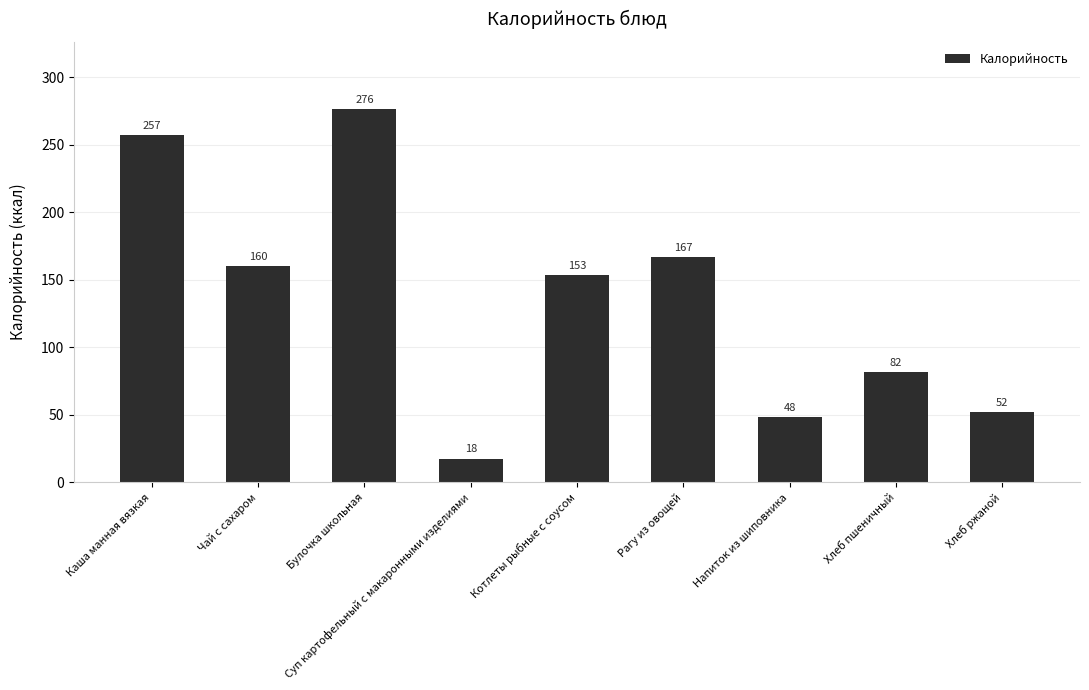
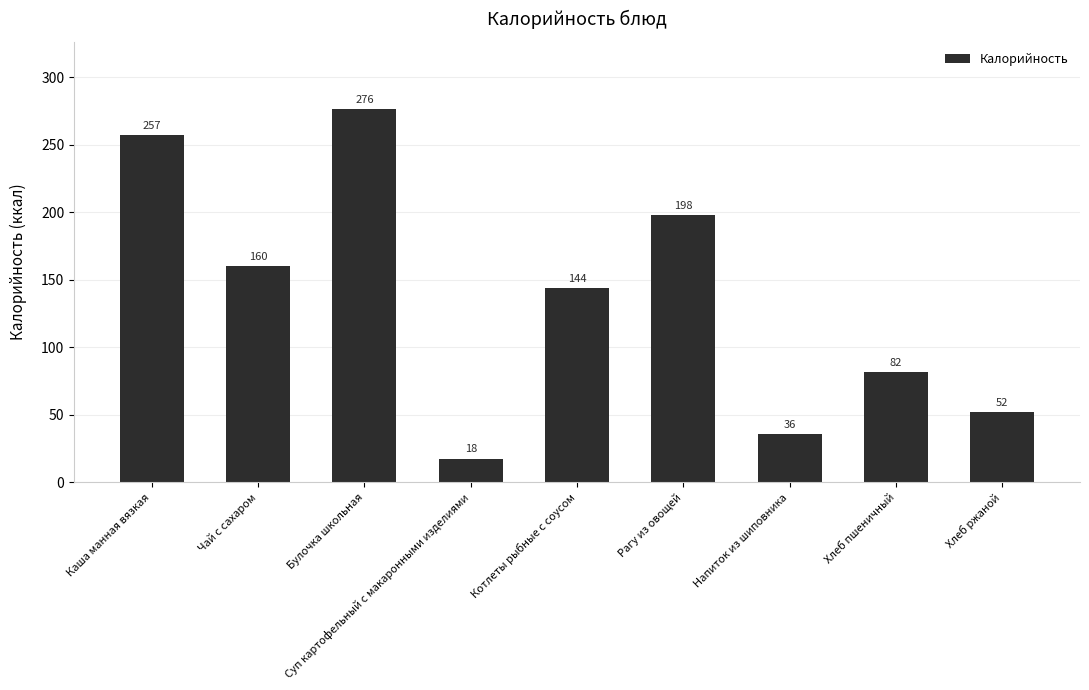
  {
    "Каша манная вязкая": 257,
    "Чай с сахаром": 160,
    "Булочка школьная": 276,
    "Суп картофельный с макаронными изделиями": 18,
-   "Котлеты рыбные с соусом": 153,
-   "Рагу из овощей": 167,
-   "Напиток из шиповника": 48,
+   "Котлеты рыбные с соусом": 144,
+   "Рагу из овощей": 198,
+   "Напиток из шиповника": 36,
    "Хлеб пшеничный": 82,
    "Хлеб ржаной": 52
  }
